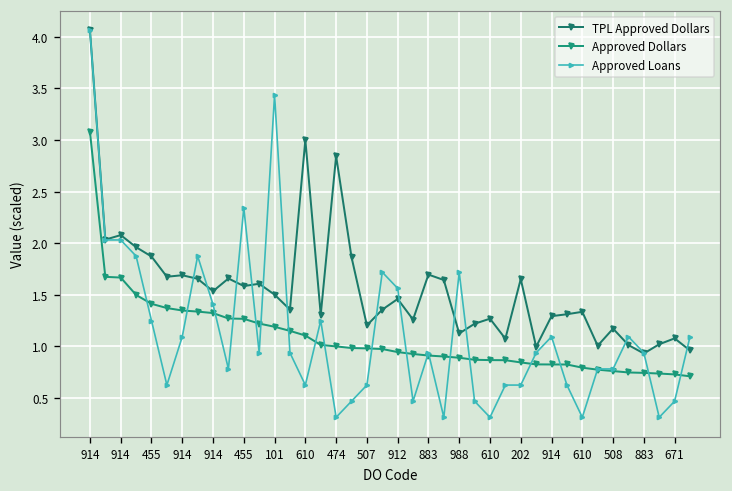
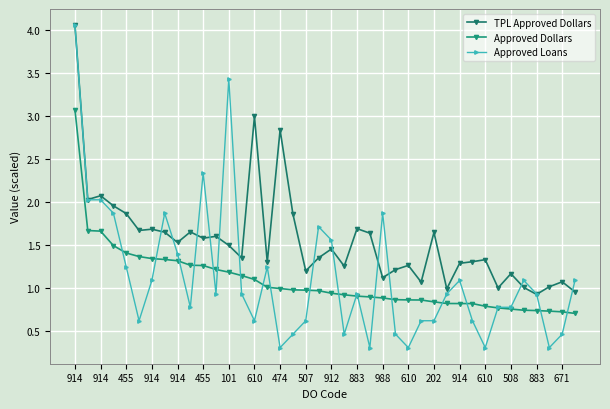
  {
    "Approved Loans": {
      "101": 3.4,
      "474": 0.3,
      "507": 0.6,
      "912": 1.6,
-     "988": 1.7,
+     "988": 1.9,
      "202": 0.6,
      "671": 0.5
    }
  }
